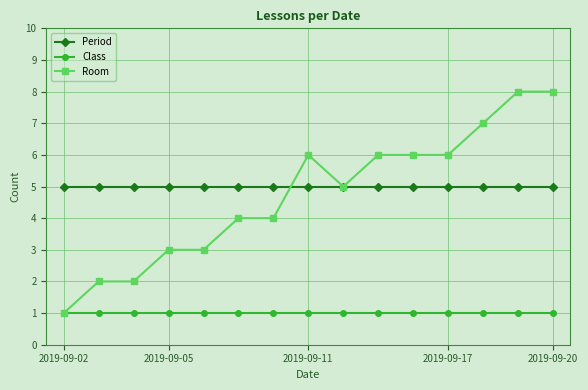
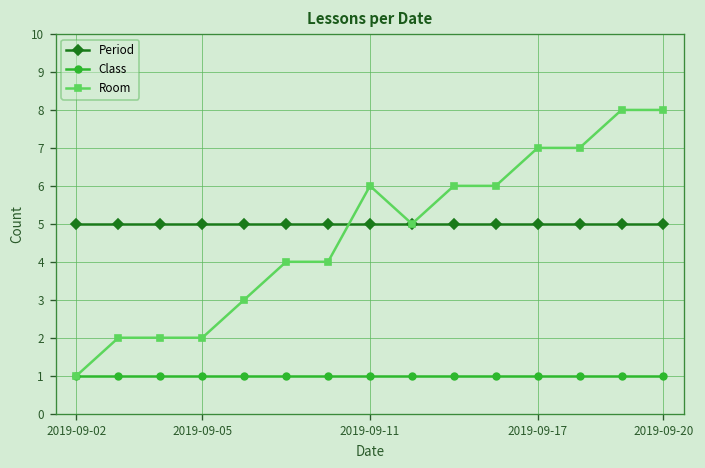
  {
    "Period": {
      "2019-09-02": 5,
      "2019-09-05": 5,
      "2019-09-11": 5,
      "2019-09-17": 5,
      "2019-09-20": 5
    },
    "Class": {
      "2019-09-05": 1,
      "2019-09-11": 1,
      "2019-09-17": 1,
      "2019-09-20": 1
    },
    "Room": {
-     "2019-09-05": 3,
+     "2019-09-05": 2,
      "2019-09-11": 6,
-     "2019-09-17": 6,
+     "2019-09-17": 7,
      "2019-09-20": 8
    }
  }
